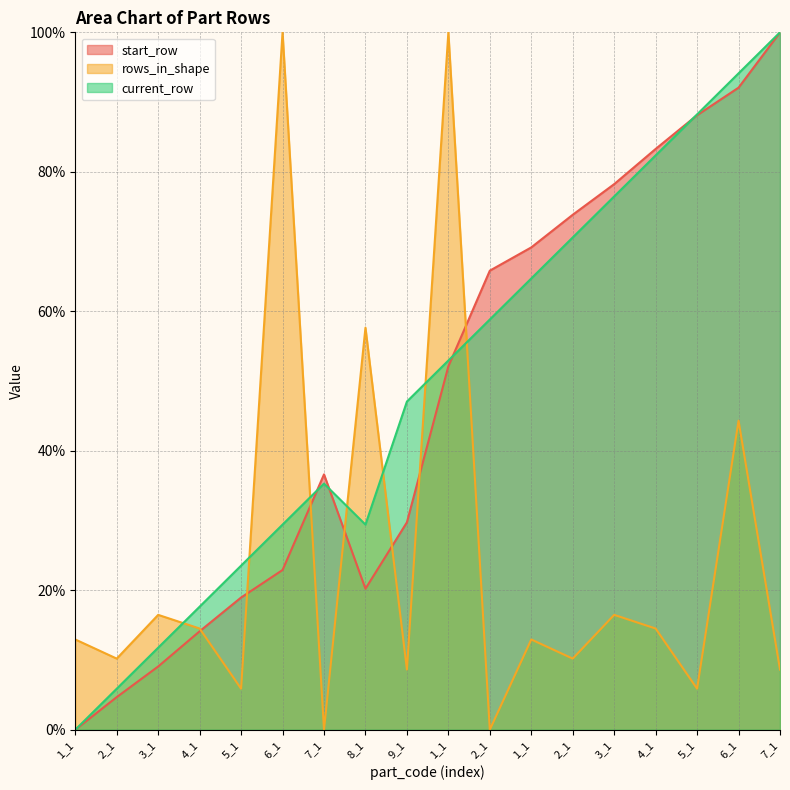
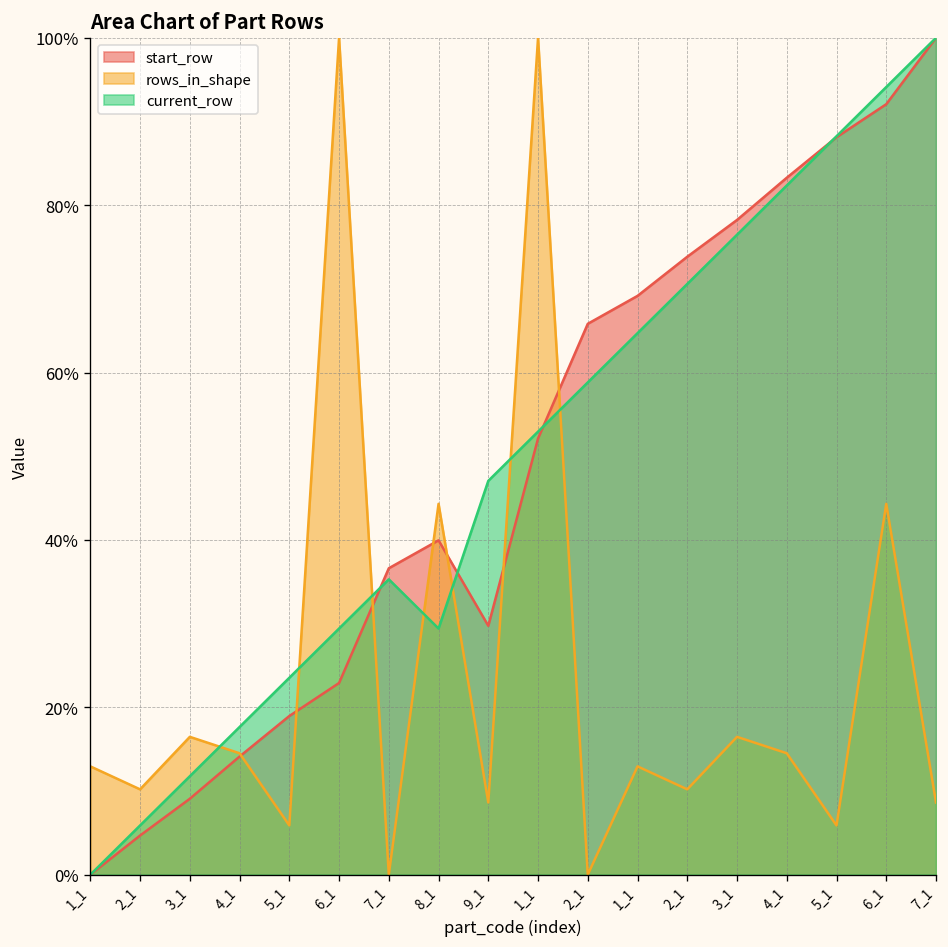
  {
    "start_row": {
-     "8_1": "20%",
+     "8_1": "40%",
      "9_1": "30%"
    },
    "rows_in_shape": {
-     "8_1": "58%",
+     "8_1": "44%",
      "9_1": "9%"
    },
    "current_row": {
      "8_1": "29%",
      "9_1": "47%"
    }
  }
